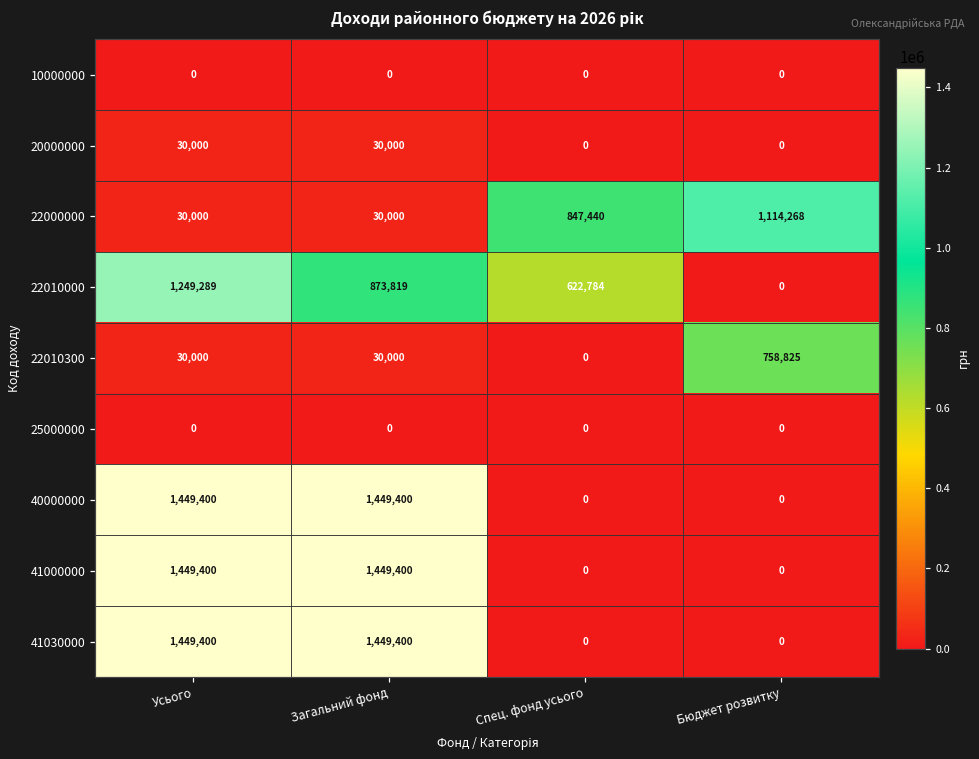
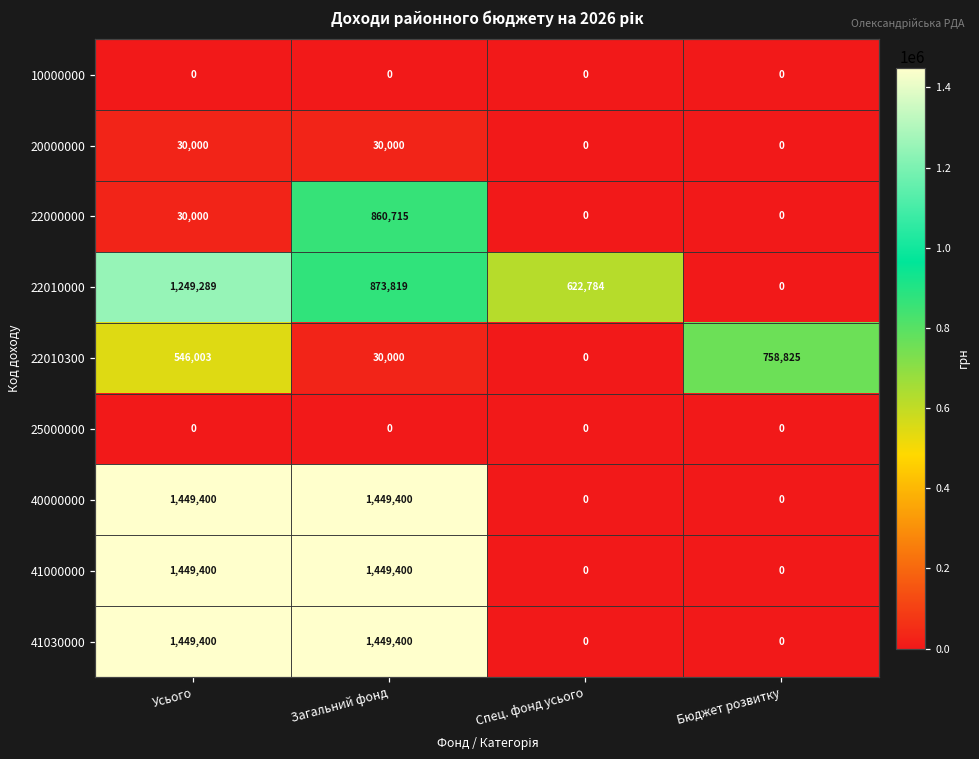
  {
    "10000000": {
      "Усього": "0",
      "Загальний фонд": "0",
      "Спец. фонд усього": "0",
      "Бюджет розвитку": "0"
    },
    "20000000": {
      "Усього": "30,000",
      "Загальний фонд": "30,000",
      "Спец. фонд усього": "0",
      "Бюджет розвитку": "0"
    },
    "22000000": {
      "Усього": "30,000",
-     "Загальний фонд": "30,000",
-     "Спец. фонд усього": "847,440",
-     "Бюджет розвитку": "1,114,268"
+     "Загальний фонд": "860,715",
+     "Спец. фонд усього": "0",
+     "Бюджет розвитку": "0"
    },
    "22010000": {
      "Усього": "1,249,289",
      "Загальний фонд": "873,819",
      "Спец. фонд усього": "622,784",
      "Бюджет розвитку": "0"
    },
    "22010300": {
-     "Усього": "30,000",
+     "Усього": "546,003",
      "Загальний фонд": "30,000",
      "Спец. фонд усього": "0",
      "Бюджет розвитку": "758,825"
    },
    "25000000": {
      "Усього": "0",
      "Загальний фонд": "0",
      "Спец. фонд усього": "0",
      "Бюджет розвитку": "0"
    },
    "40000000": {
      "Усього": "1,449,400",
      "Загальний фонд": "1,449,400",
      "Спец. фонд усього": "0",
      "Бюджет розвитку": "0"
    },
    "41000000": {
      "Усього": "1,449,400",
      "Загальний фонд": "1,449,400",
      "Спец. фонд усього": "0",
      "Бюджет розвитку": "0"
    },
    "41030000": {
      "Усього": "1,449,400",
      "Загальний фонд": "1,449,400",
      "Спец. фонд усього": "0",
      "Бюджет розвитку": "0"
    }
  }
